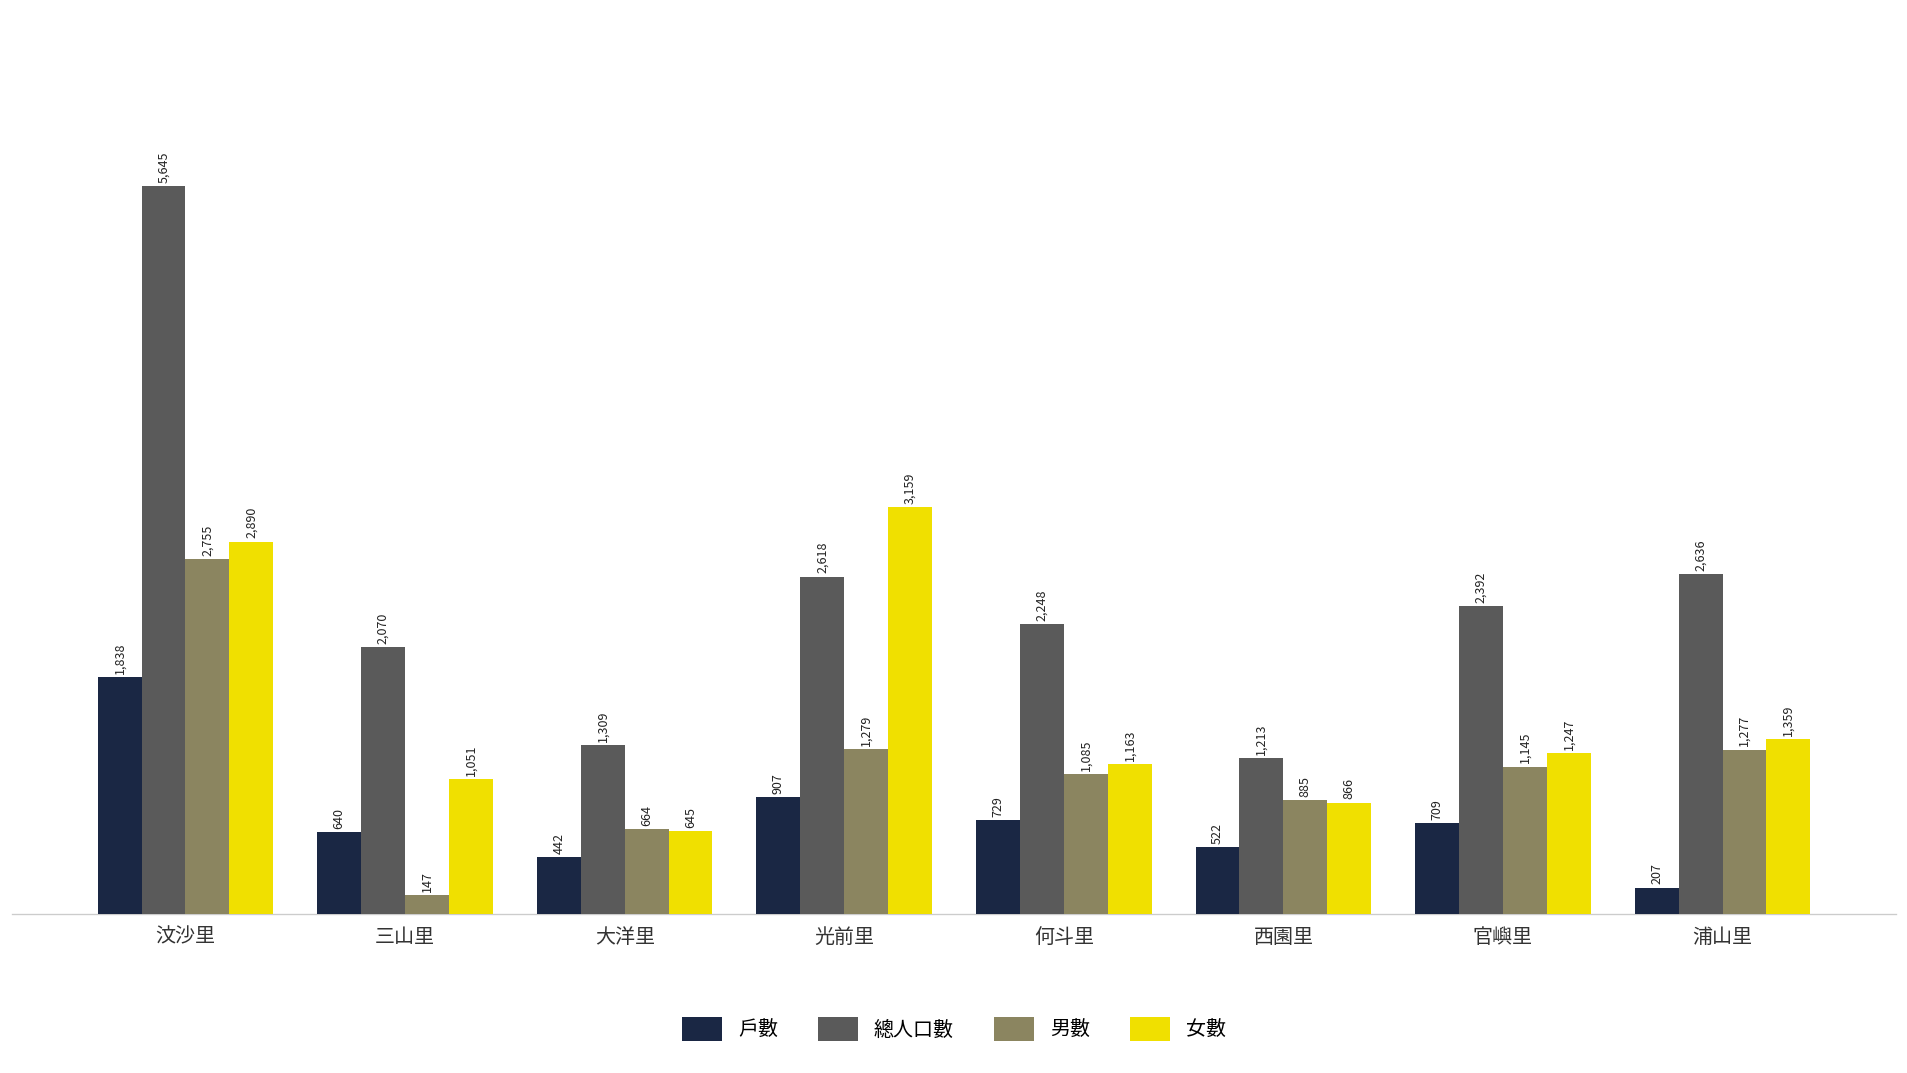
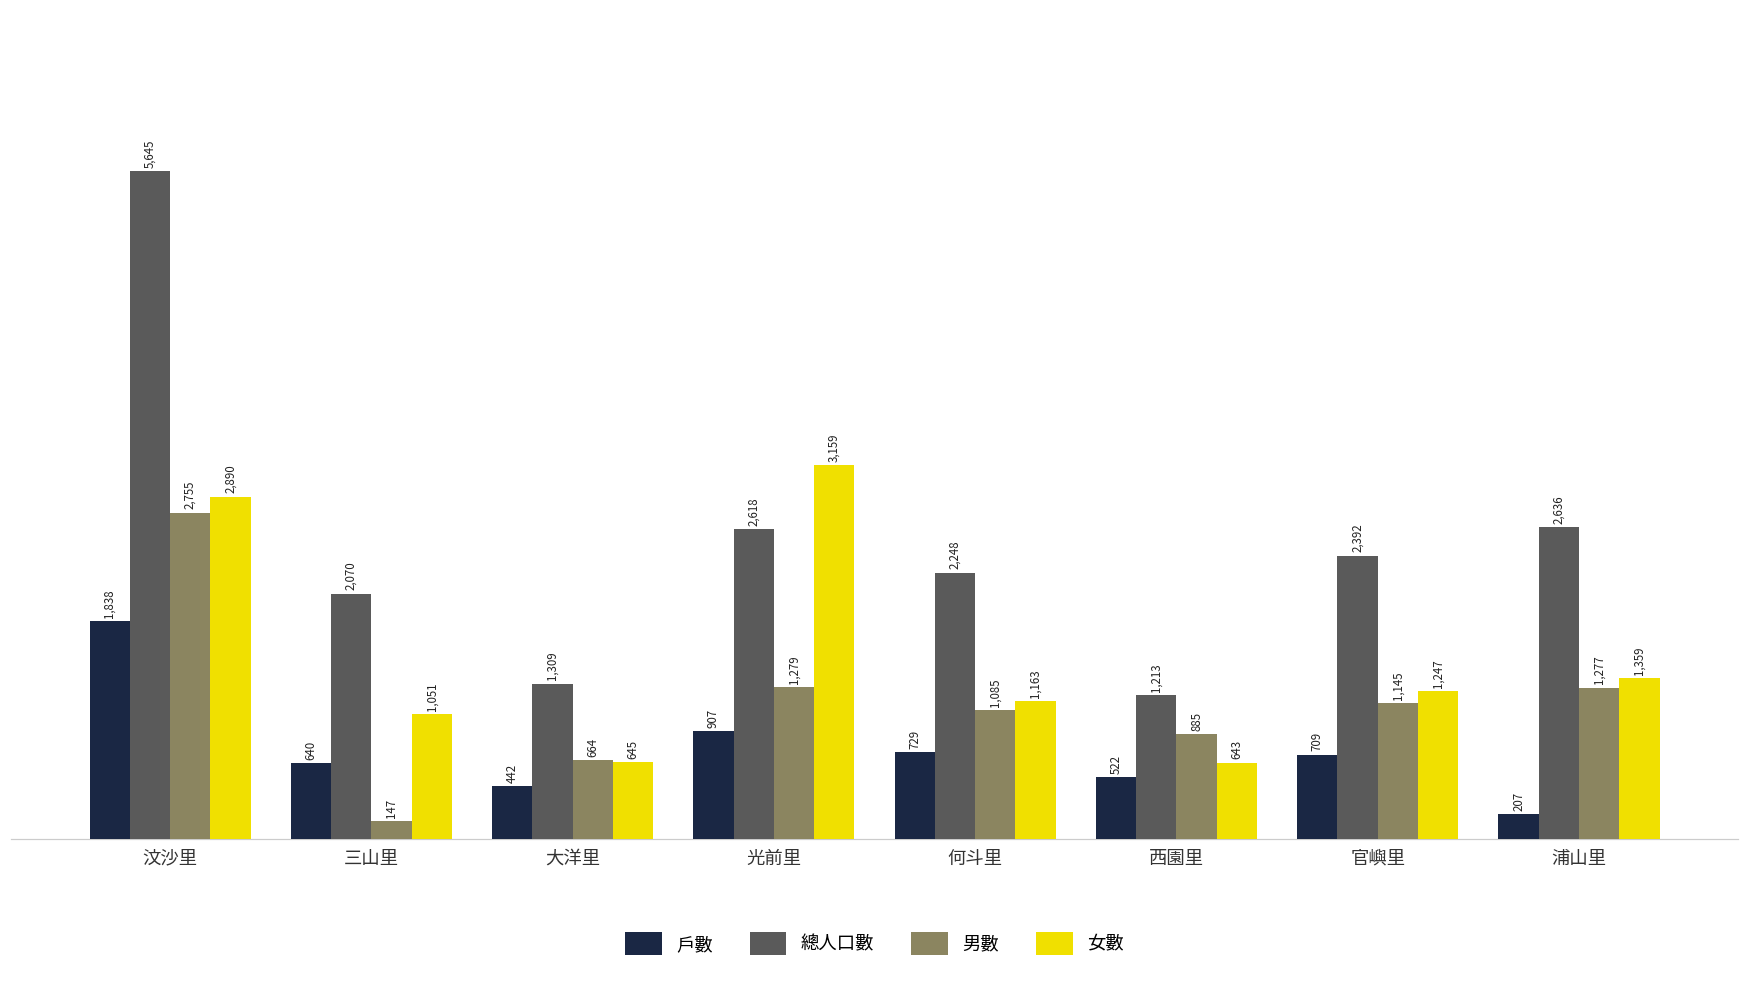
  {
    "戶數": {
      "汶沙里": "1,838",
      "三山里": "640",
      "大洋里": "442",
      "光前里": "907",
      "何斗里": "729",
      "西園里": "522",
      "官嶼里": "709",
      "浦山里": "207"
    },
    "總人口數": {
      "汶沙里": "5,645",
      "三山里": "2,070",
      "大洋里": "1,309",
      "光前里": "2,618",
      "何斗里": "2,248",
      "西園里": "1,213",
      "官嶼里": "2,392",
      "浦山里": "2,636"
    },
    "男數": {
      "汶沙里": "2,755",
      "三山里": "147",
      "大洋里": "664",
      "光前里": "1,279",
      "何斗里": "1,085",
      "西園里": "885",
      "官嶼里": "1,145",
      "浦山里": "1,277"
    },
    "女數": {
      "汶沙里": "2,890",
      "三山里": "1,051",
      "大洋里": "645",
      "光前里": "3,159",
      "何斗里": "1,163",
-     "西園里": "866",
+     "西園里": "643",
      "官嶼里": "1,247",
      "浦山里": "1,359"
    }
  }
